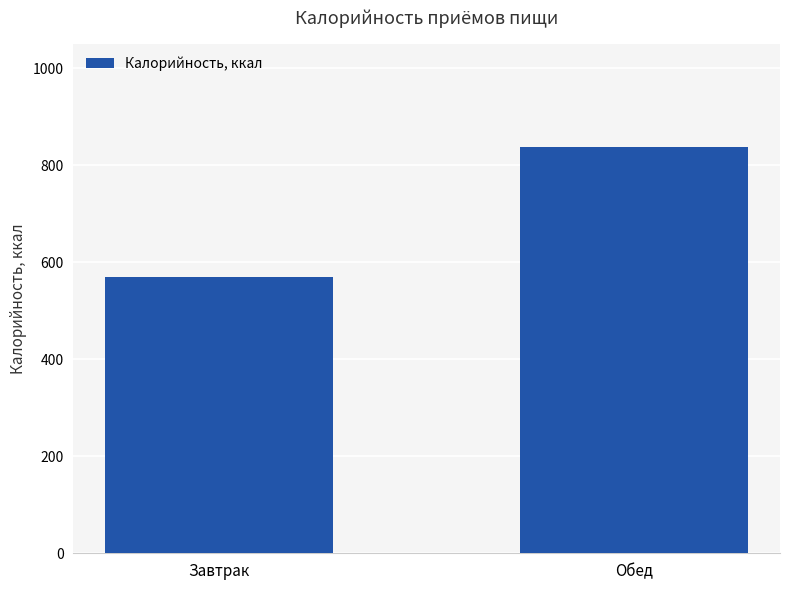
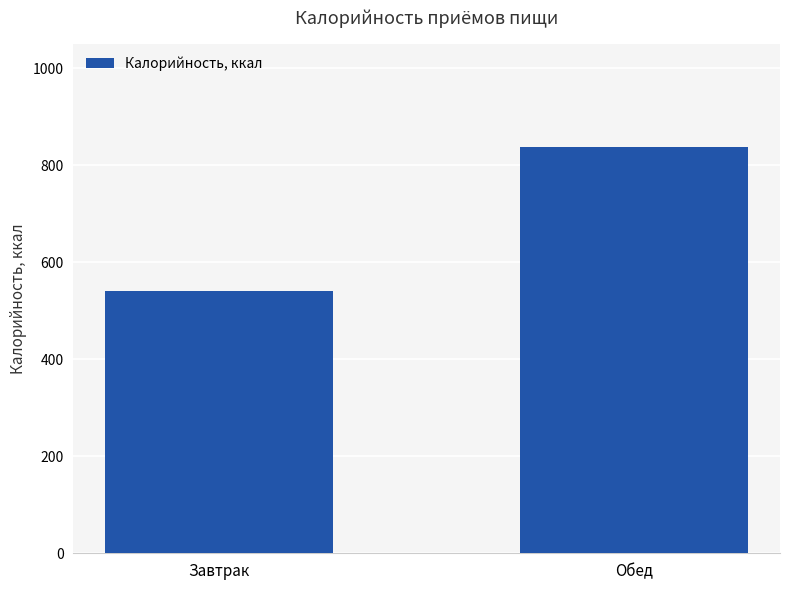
  {
-   "Завтрак": 570,
+   "Завтрак": 540,
    "Обед": 840
  }
